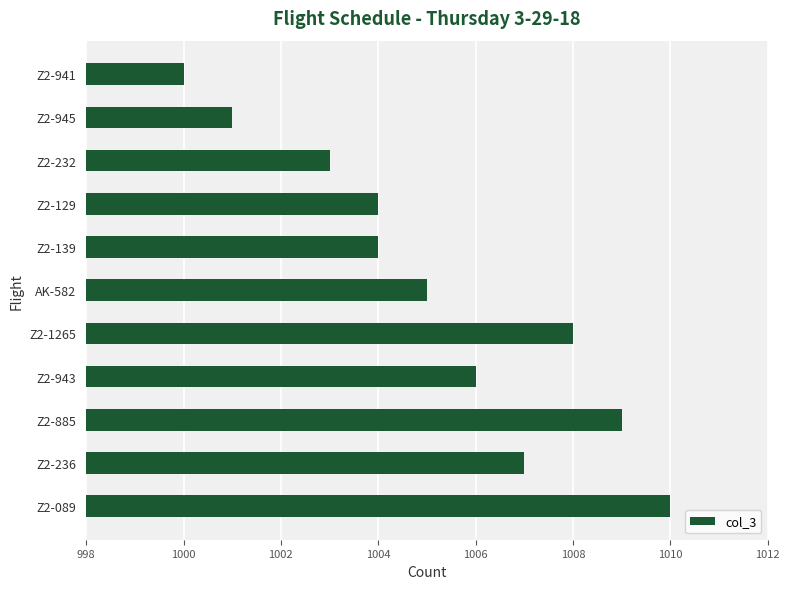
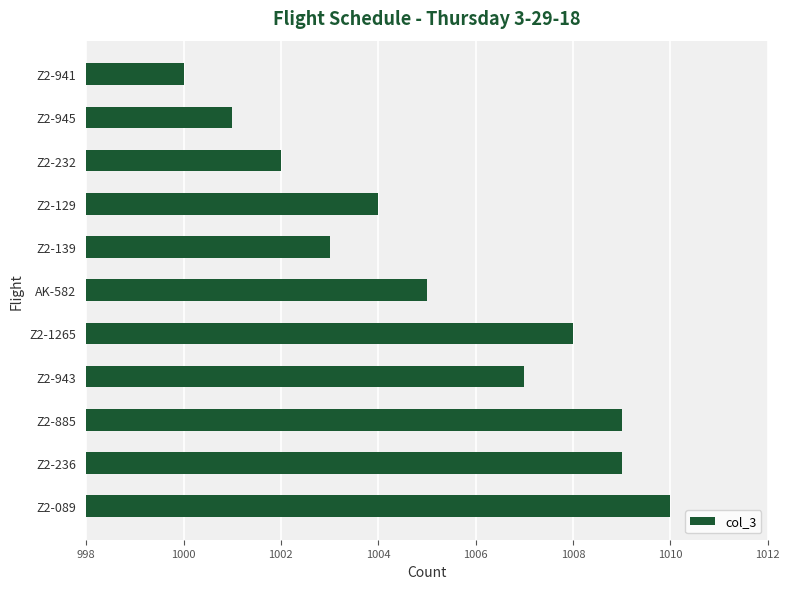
  {
    "Z2-941": 1000,
    "Z2-945": 1001,
-   "Z2-232": 1003,
+   "Z2-232": 1002,
    "Z2-129": 1004,
-   "Z2-139": 1004,
+   "Z2-139": 1003,
    "AK-582": 1005,
    "Z2-1265": 1008,
-   "Z2-943": 1006,
+   "Z2-943": 1007,
    "Z2-885": 1009,
-   "Z2-236": 1007,
+   "Z2-236": 1009,
    "Z2-089": 1010
  }
